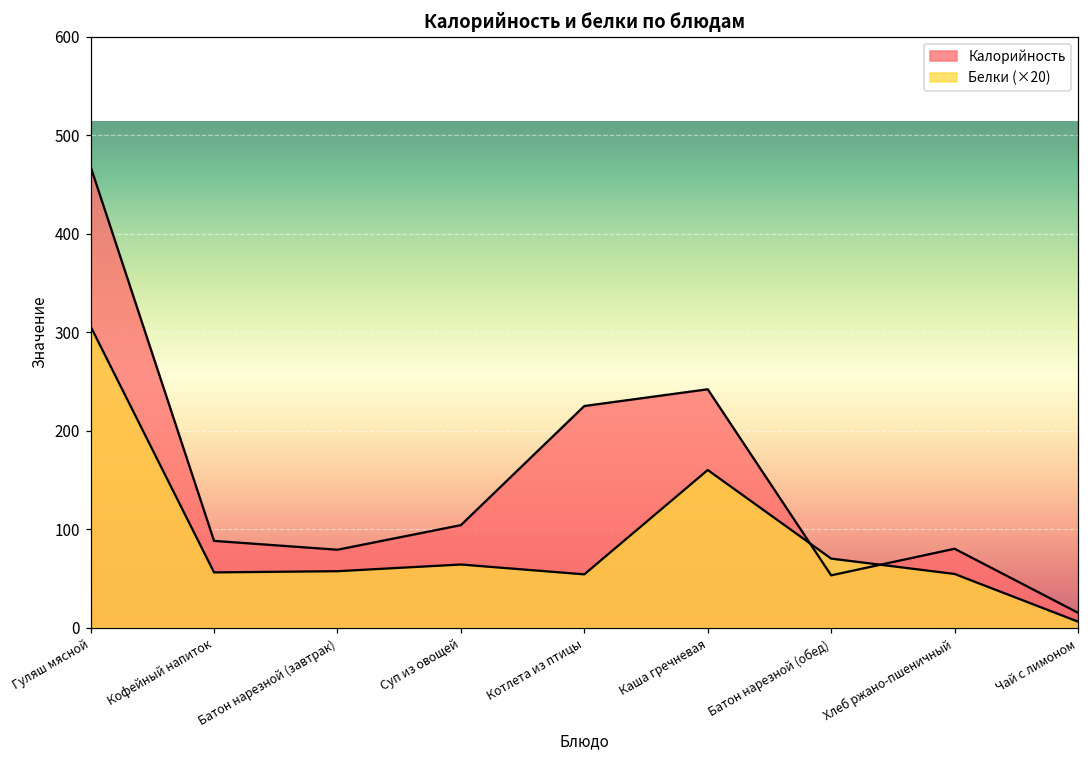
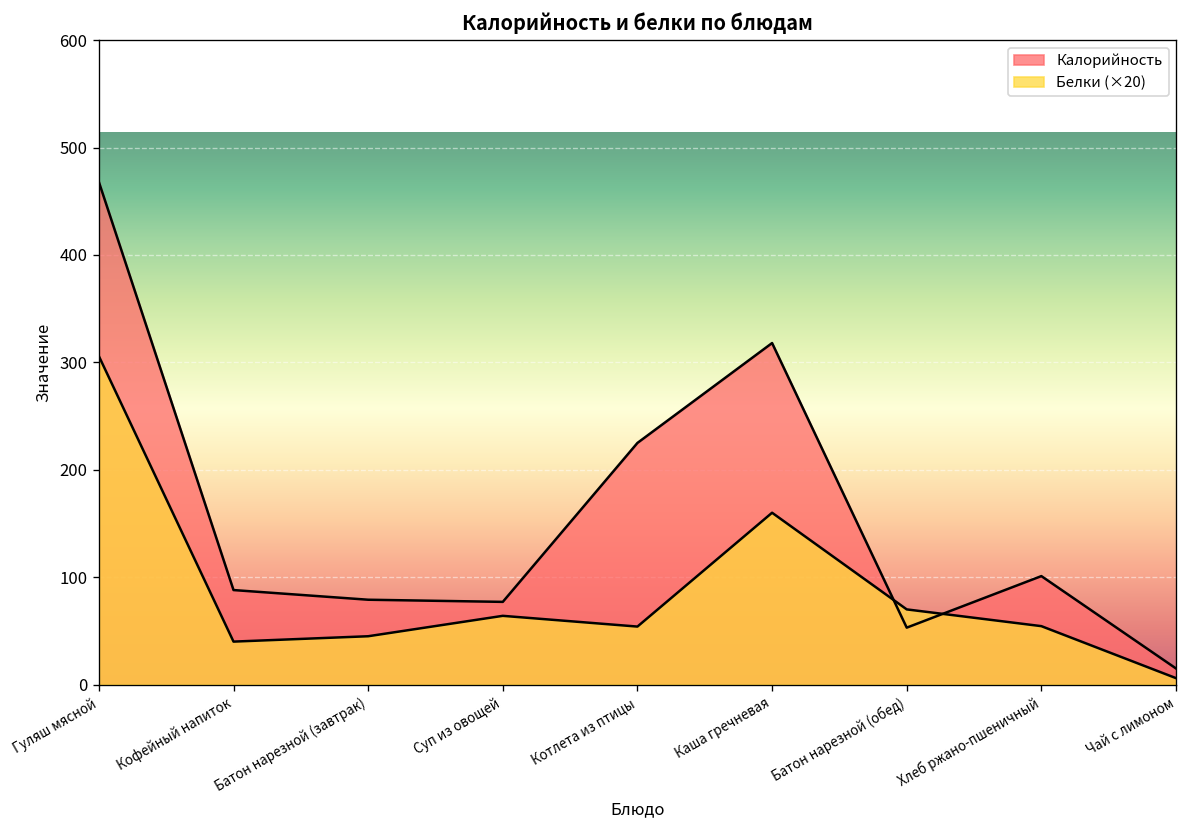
  {
    "Калорийность": {
      "Гуляш мясной": 470,
      "Кофейный напиток": 90,
      "Батон нарезной (завтрак)": 80,
-     "Суп из овощей": 100,
+     "Суп из овощей": 80,
      "Котлета из птицы": 230,
-     "Каша гречневая": 240,
+     "Каша гречневая": 320,
      "Батон нарезной (обед)": 50,
-     "Хлеб ржано-пшеничный": 80,
+     "Хлеб ржано-пшеничный": 100,
      "Чай с лимоном": 20
    },
    "Белки (×20)": {
      "Гуляш мясной": 310,
-     "Кофейный напиток": 60,
-     "Батон нарезной (завтрак)": 60,
+     "Кофейный напиток": 40,
+     "Батон нарезной (завтрак)": 50,
      "Суп из овощей": 60,
      "Котлета из птицы": 50,
      "Каша гречневая": 160,
      "Батон нарезной (обед)": 70,
      "Хлеб ржано-пшеничный": 50,
      "Чай с лимоном": 10
    }
  }
